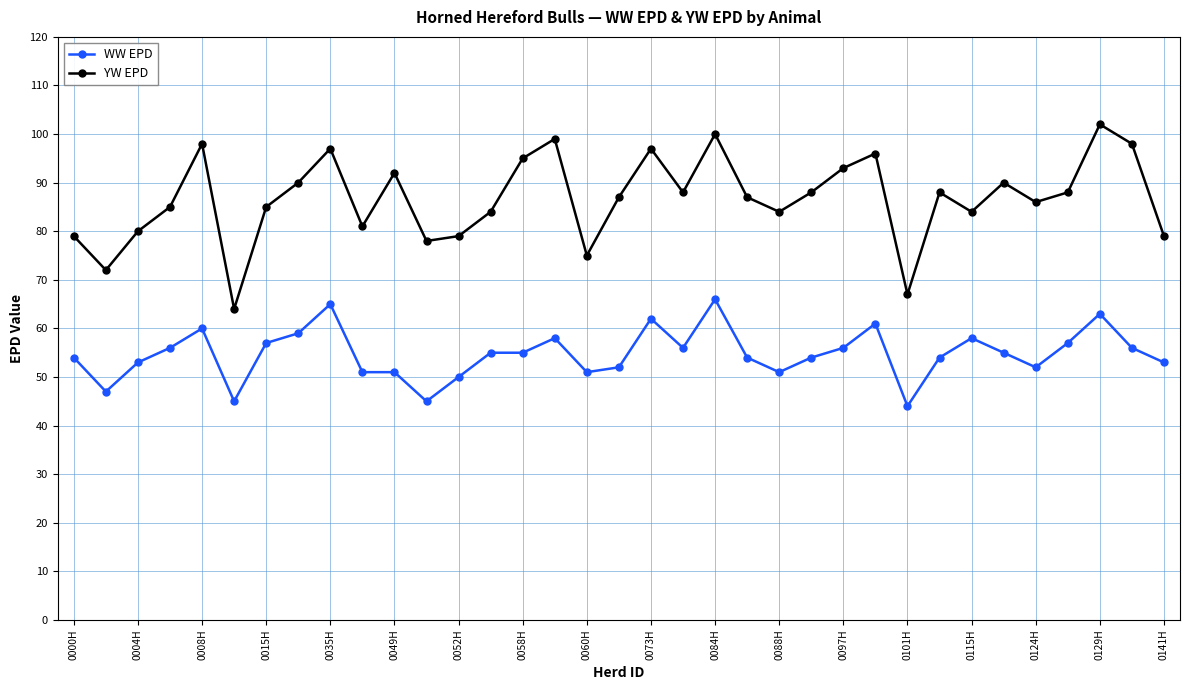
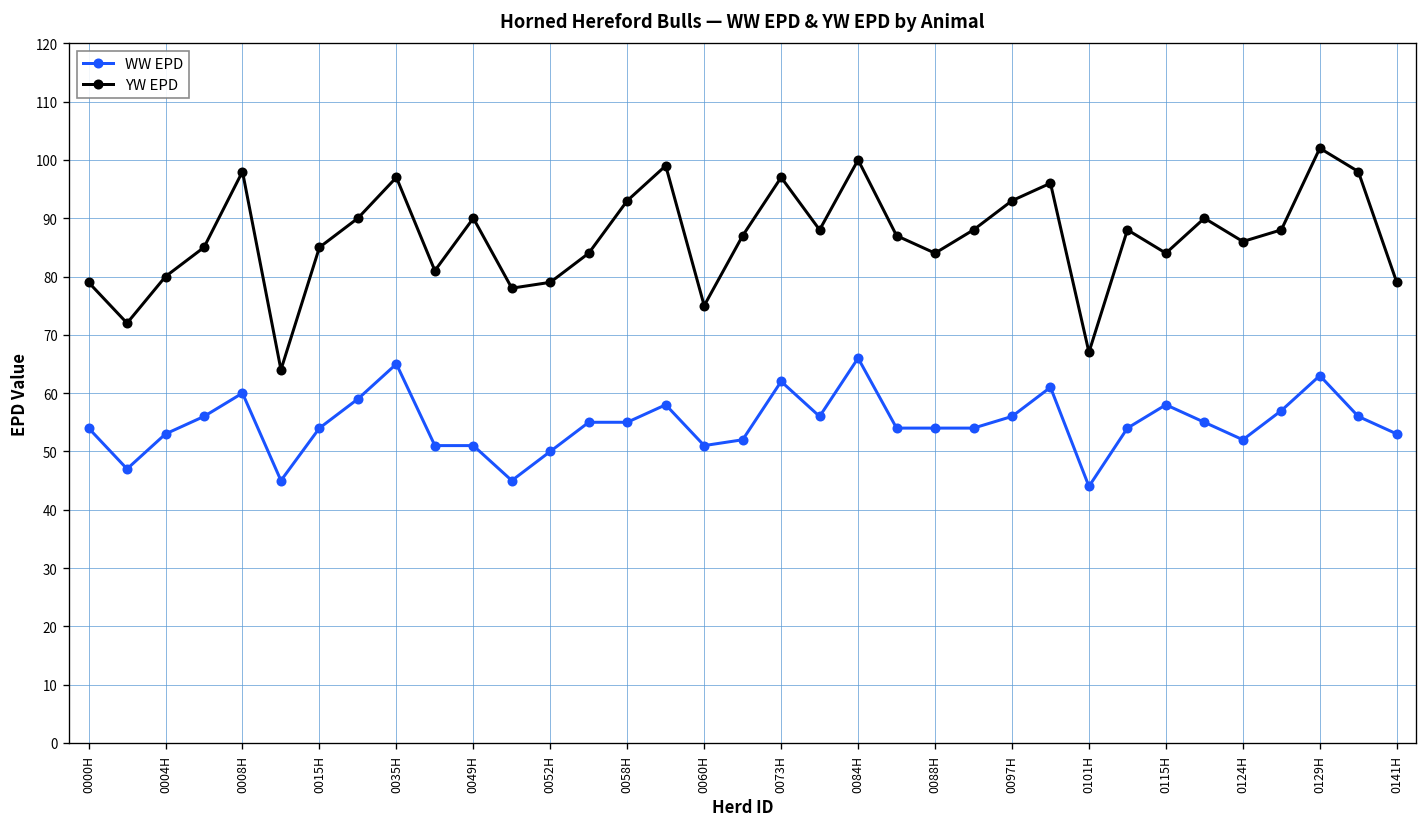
  {
    "WW EPD": {
      "0000H": 54,
      "0004H": 53,
      "0008H": 60,
-     "0015H": 57,
+     "0015H": 54,
      "0035H": 65,
      "0049H": 51,
      "0052H": 50,
      "0058H": 55,
      "0060H": 51,
      "0073H": 62,
      "0084H": 66,
-     "0088H": 51,
+     "0088H": 54,
      "0097H": 56,
      "0101H": 44,
      "0115H": 58,
      "0124H": 52,
      "0129H": 63,
      "0141H": 53
    },
    "YW EPD": {
      "0000H": 79,
      "0004H": 80,
      "0008H": 98,
      "0015H": 85,
      "0035H": 97,
-     "0049H": 92,
+     "0049H": 90,
      "0052H": 79,
-     "0058H": 95,
+     "0058H": 93,
      "0060H": 75,
      "0073H": 97,
      "0084H": 100,
      "0088H": 84,
      "0097H": 93,
      "0101H": 67,
      "0115H": 84,
      "0124H": 86,
      "0129H": 102,
      "0141H": 79
    }
  }
